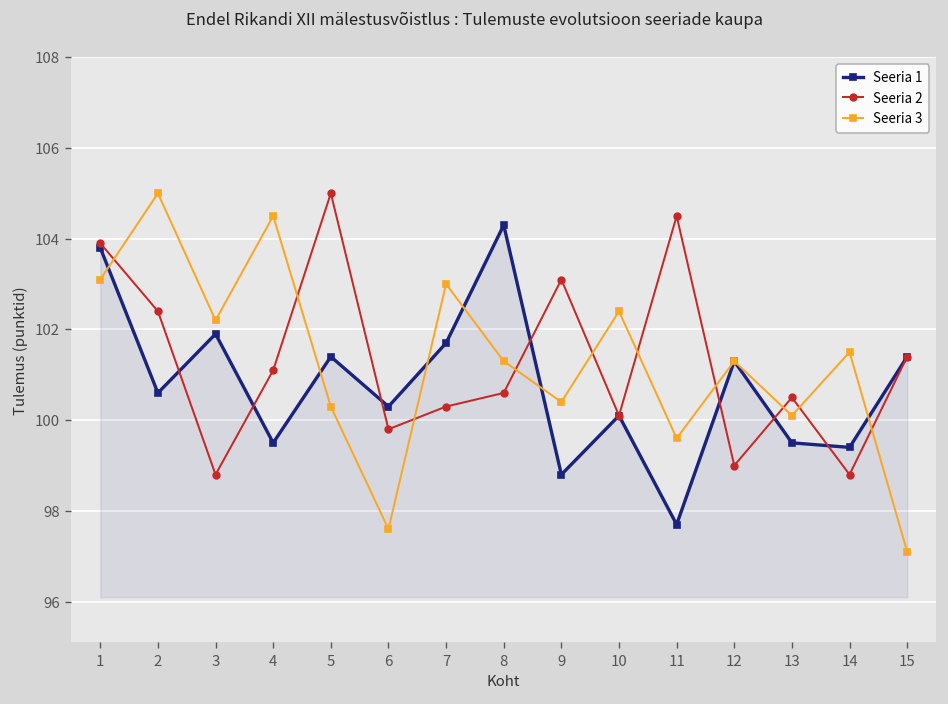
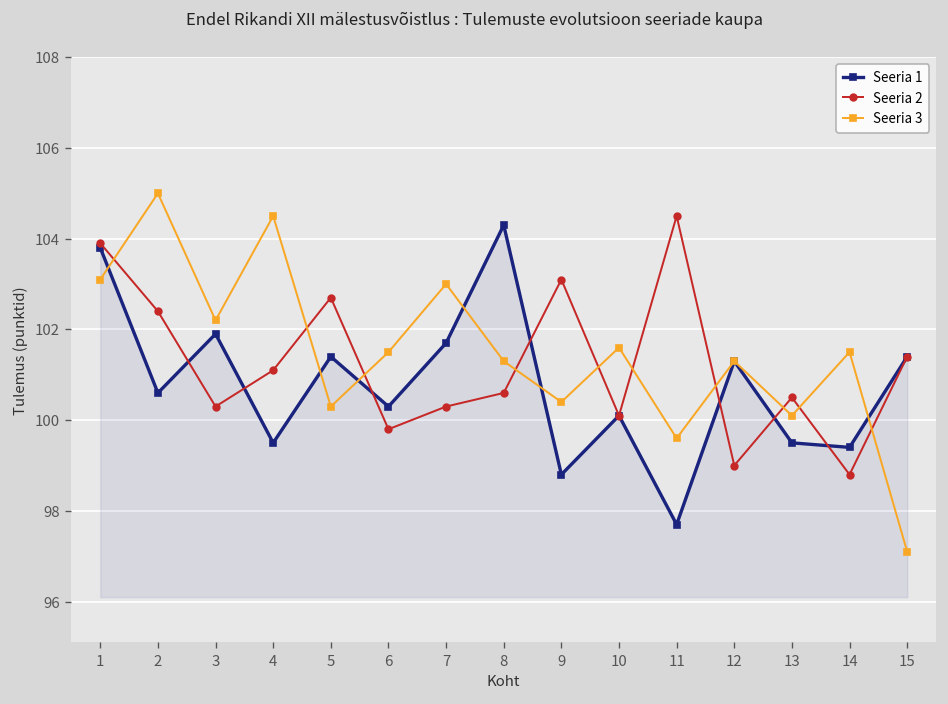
  {
    "Seeria 1": {
      "1": 103.8,
      "2": 100.6,
      "3": 101.9,
      "4": 99.5,
      "5": 101.4,
      "6": 100.3,
      "7": 101.7,
      "8": 104.3,
      "9": 98.8,
      "11": 97.7,
      "13": 99.5,
      "14": 99.4
    },
    "Seeria 2": {
      "1": 103.9,
      "2": 102.4,
-     "3": 98.8,
+     "3": 100.3,
      "4": 101.1,
-     "5": 105.0,
+     "5": 102.7,
      "6": 99.8,
      "7": 100.3,
      "8": 100.6,
      "9": 103.1,
      "11": 104.5,
      "12": 99.0,
      "13": 100.5,
      "14": 98.8
    },
    "Seeria 3": {
      "1": 103.1,
      "2": 105.0,
      "3": 102.2,
      "4": 104.5,
      "5": 100.3,
-     "6": 97.6,
+     "6": 101.5,
      "7": 103.0,
      "8": 101.3,
      "9": 100.4,
-     "10": 102.4,
+     "10": 101.6,
      "11": 99.6,
      "13": 100.1,
      "14": 101.5,
      "15": 97.1
    }
  }
